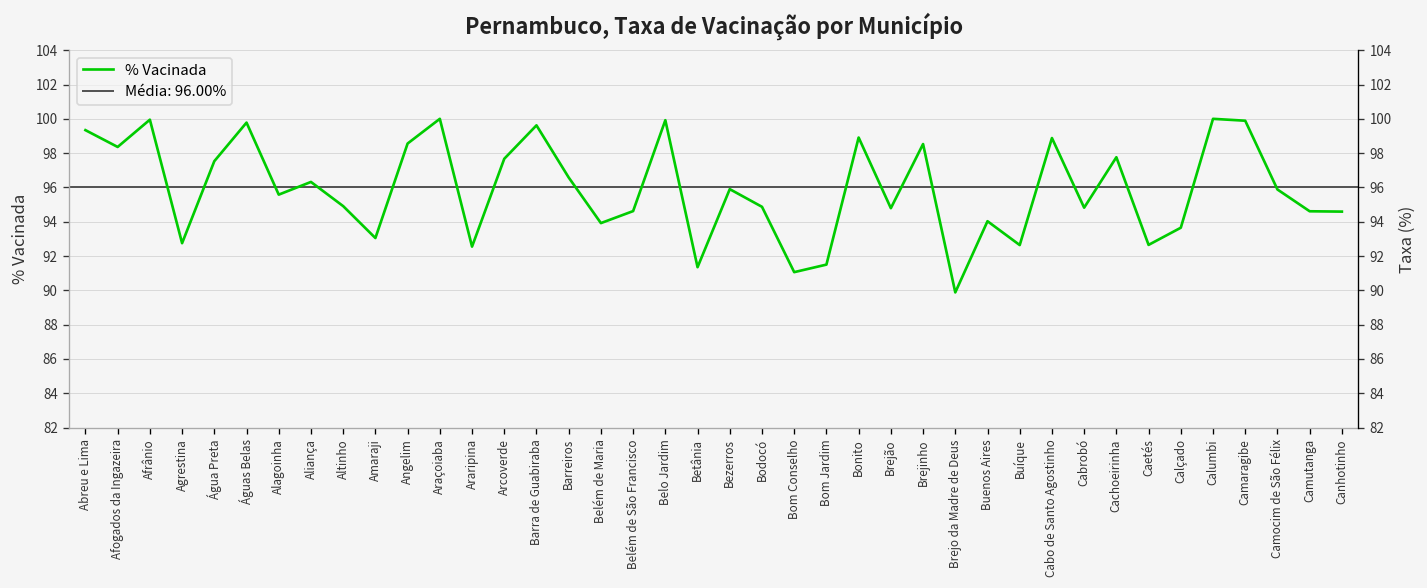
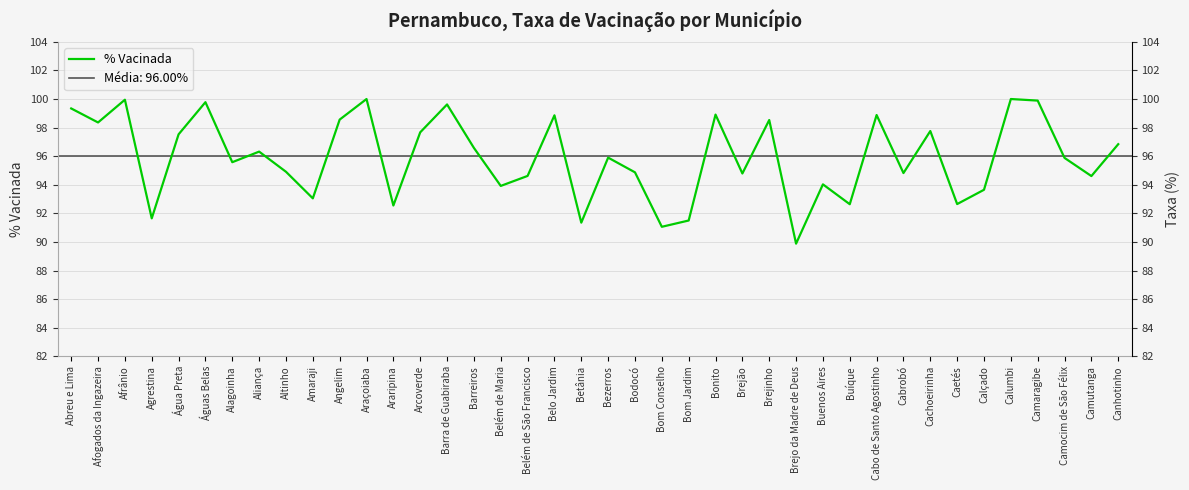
  {
    "Abreu e Lima": 99.3,
    "Afogados da Ingazeira": 98.4,
    "Afrânio": 100.0,
-   "Agrestina": 92.8,
+   "Agrestina": 91.7,
    "Água Preta": 97.5,
    "Águas Belas": 99.8,
    "Alagoinha": 95.6,
    "Aliança": 96.3,
    "Altinho": 94.9,
    "Amaraji": 93.1,
    "Angelim": 98.6,
    "Araçoiaba": 100.0,
    "Araripina": 92.6,
    "Arcoverde": 97.7,
    "Barra de Guabiraba": 99.6,
    "Barreiros": 96.6,
    "Belém de Maria": 93.9,
    "Belém de São Francisco": 94.6,
-   "Belo Jardim": 99.9,
+   "Belo Jardim": 98.9,
    "Betânia": 91.4,
    "Bezerros": 95.9,
    "Bodocó": 94.9,
    "Bom Conselho": 91.1,
    "Bom Jardim": 91.5,
    "Bonito": 98.9,
    "Brejão": 94.8,
    "Brejinho": 98.5,
    "Brejo da Madre de Deus": 89.9,
    "Buenos Aires": 94.0,
    "Buíque": 92.6,
    "Cabo de Santo Agostinho": 98.9,
    "Cabrobó": 94.8,
    "Cachoeirinha": 97.8,
    "Caetés": 92.7,
    "Calçado": 93.7,
    "Calumbi": 100.0,
    "Camaragibe": 99.9,
    "Camocim de São Félix": 95.9,
    "Camutanga": 94.6,
-   "Canhotinho": 94.6
+   "Canhotinho": 96.8
  }
